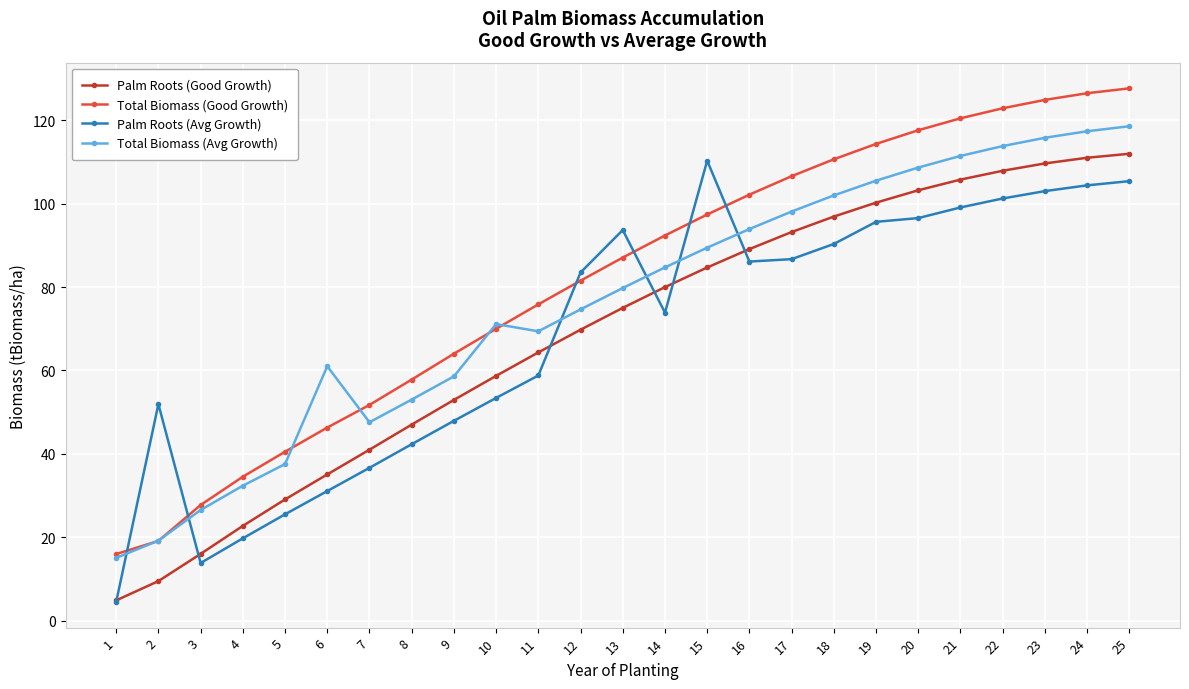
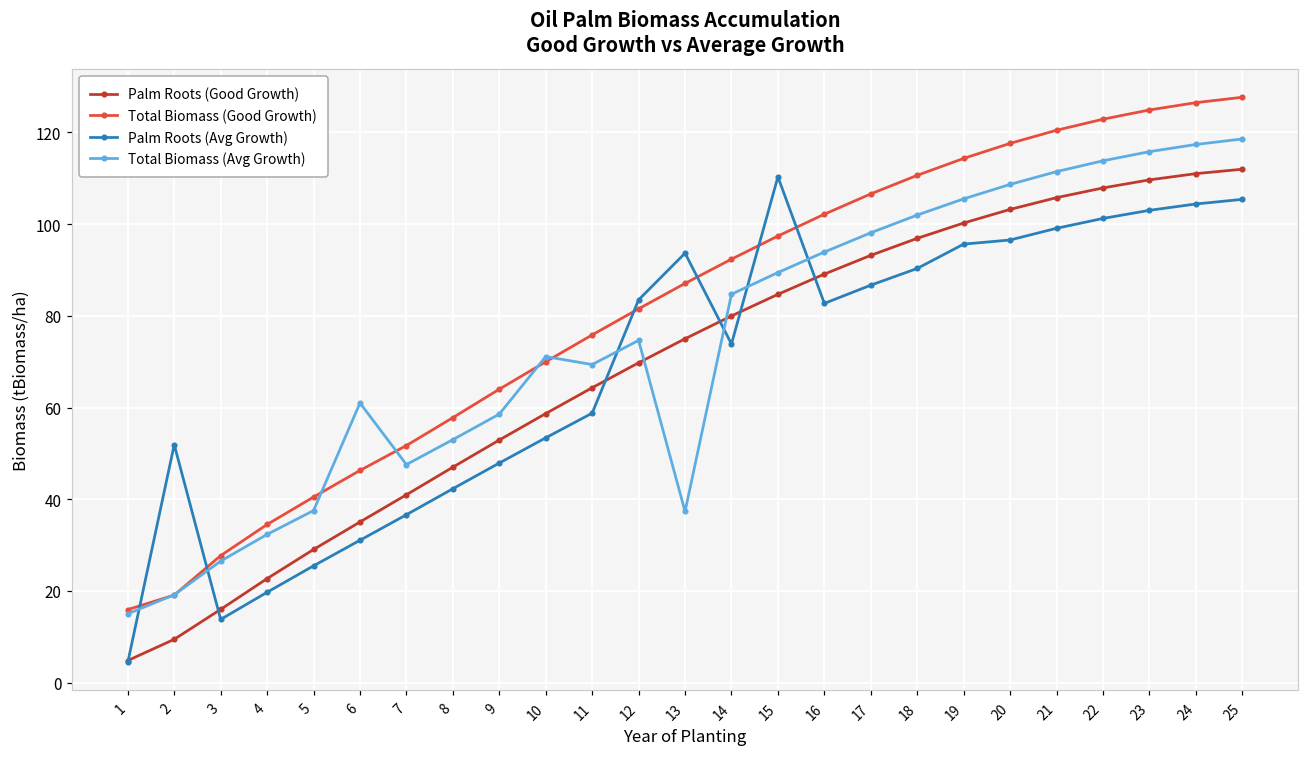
  {
    "Palm Roots (Avg Growth)": {
      "2": 52,
      "3": 14,
      "4": 20,
      "5": 25,
      "6": 31,
      "7": 37,
      "8": 42,
      "9": 48,
      "10": 53,
      "11": 59,
      "12": 83,
      "13": 94,
      "14": 74,
      "15": 110,
-     "16": 86,
+     "16": 83,
      "17": 87,
      "18": 90,
      "19": 96,
      "20": 97,
      "21": 99,
      "22": 101,
      "23": 103,
      "24": 104,
      "25": 105
    },
    "Total Biomass (Avg Growth)": {
      "1": 15,
      "3": 27,
      "4": 32,
      "5": 38,
      "6": 61,
      "7": 48,
      "8": 53,
      "9": 59,
      "10": 71,
      "11": 69,
      "12": 75,
-     "13": 80,
+     "13": 37,
      "14": 85,
      "15": 89,
      "16": 94,
      "17": 98,
      "18": 102,
      "19": 106,
      "20": 109,
      "21": 111,
      "22": 114,
      "23": 116,
      "24": 117,
      "25": 119
    }
  }
